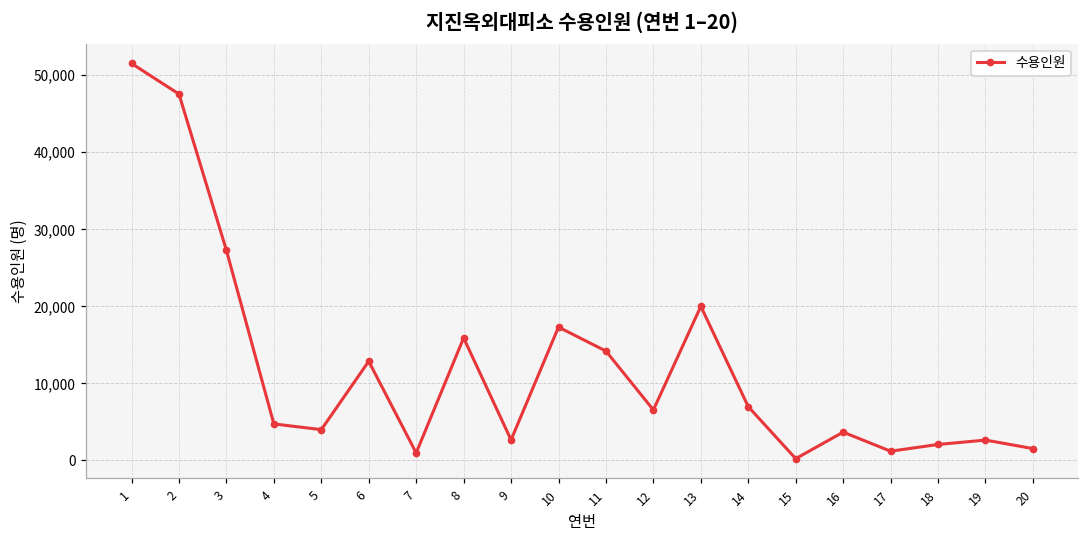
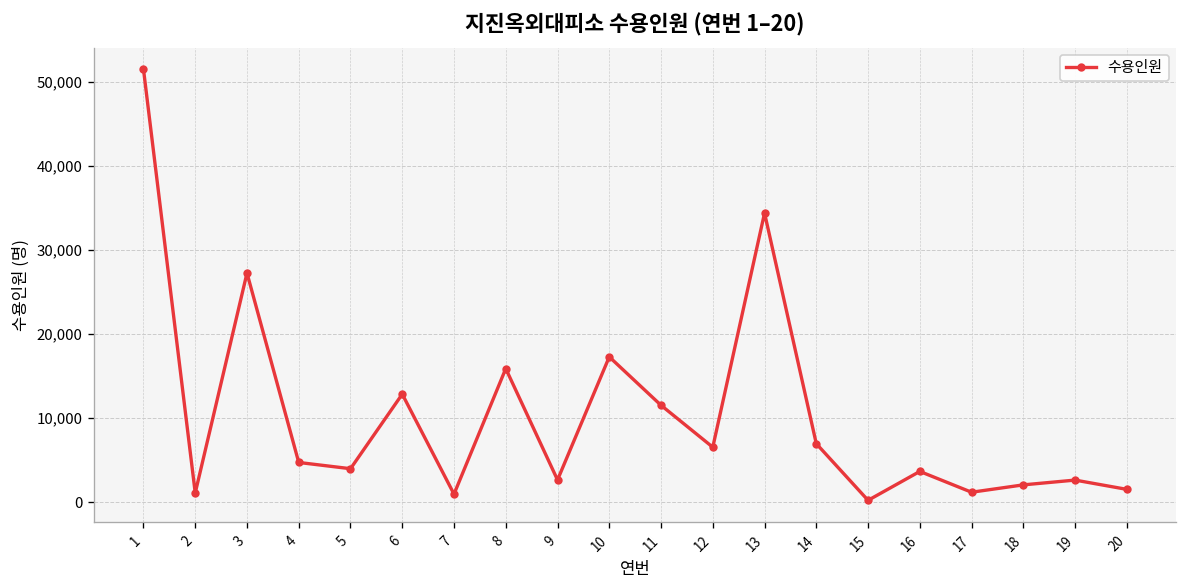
  {
    "1": "52,000",
-   "2": "48,000",
+   "2": "1,000",
    "3": "27,000",
    "4": "5,000",
    "5": "4,000",
    "6": "13,000",
    "7": "1,000",
    "8": "16,000",
    "9": "3,000",
    "10": "17,000",
-   "11": "14,000",
+   "11": "12,000",
    "12": "7,000",
-   "13": "20,000",
+   "13": "34,000",
    "14": "7,000",
    "15": "0",
    "16": "4,000",
    "17": "1,000",
    "18": "2,000",
    "19": "3,000",
    "20": "2,000"
  }
